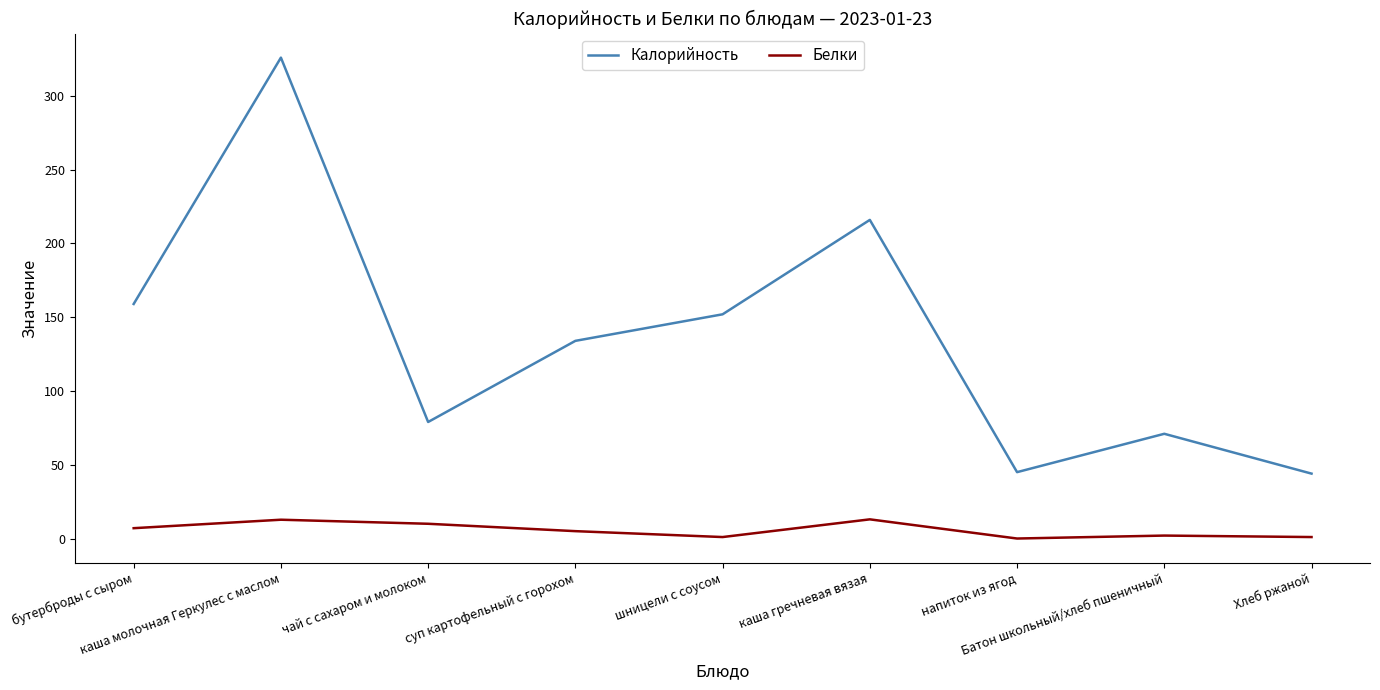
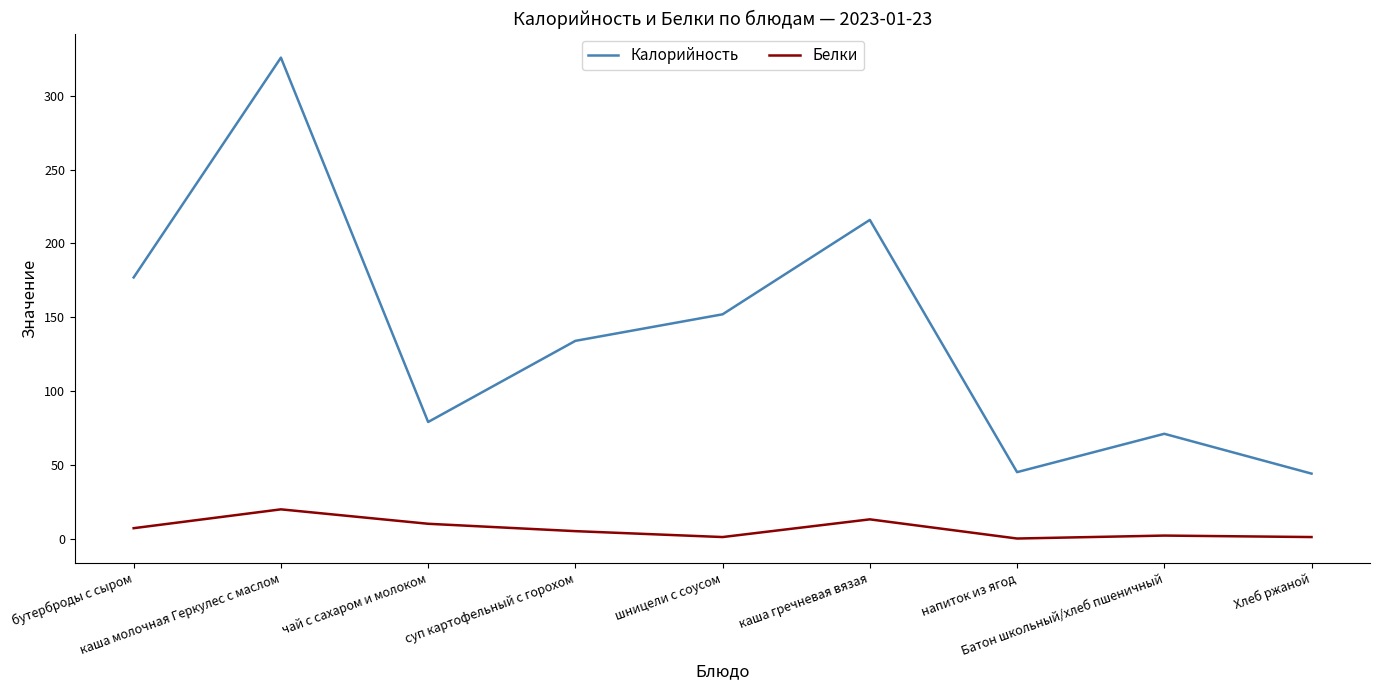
  {
    "Калорийность": {
-     "бутерброды с сыром": 159,
+     "бутерброды с сыром": 177,
      "каша молочная Геркулес с маслом": 326,
      "чай с сахаром и молоком": 79,
      "суп картофельный с горохом": 134,
      "шницели с соусом": 152,
      "каша гречневая вязая": 216,
      "напиток из ягод": 45,
      "Батон школьный/хлеб пшеничный": 71,
      "Хлеб ржаной": 44
    },
    "Белки": {
      "бутерброды с сыром": 7,
-     "каша молочная Геркулес с маслом": 13,
+     "каша молочная Геркулес с маслом": 20,
      "чай с сахаром и молоком": 10,
      "суп картофельный с горохом": 5,
      "шницели с соусом": 1,
      "каша гречневая вязая": 13,
      "напиток из ягод": 0,
      "Батон школьный/хлеб пшеничный": 2,
      "Хлеб ржаной": 1
    }
  }
